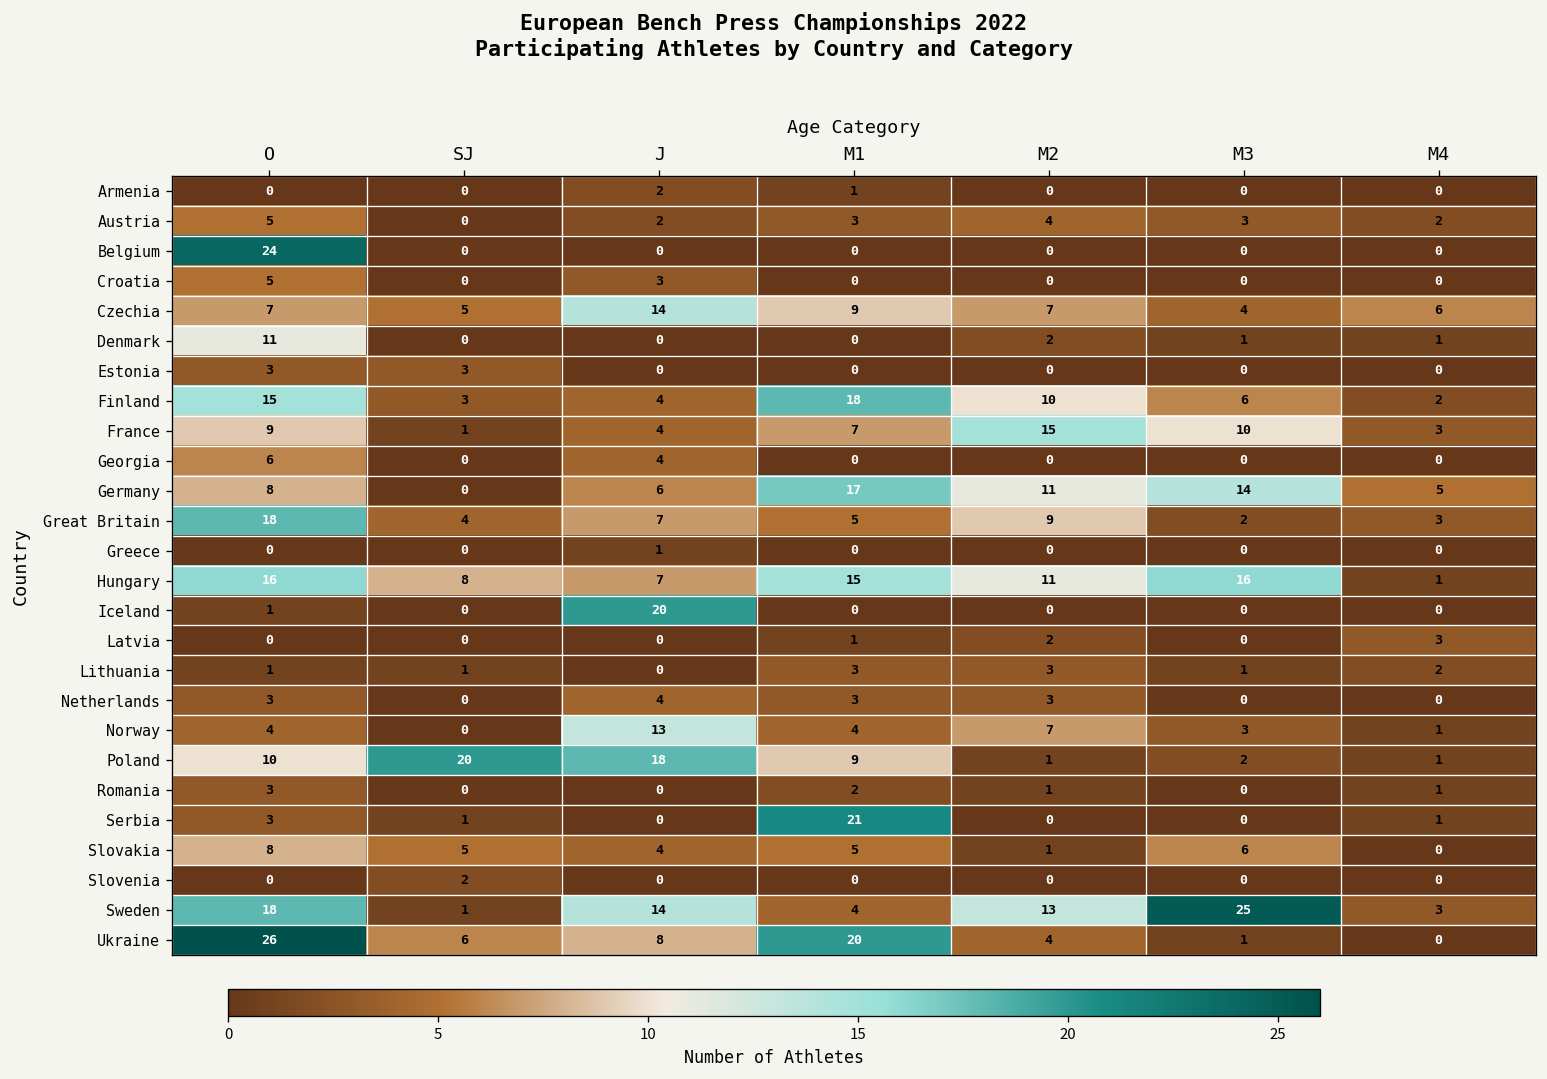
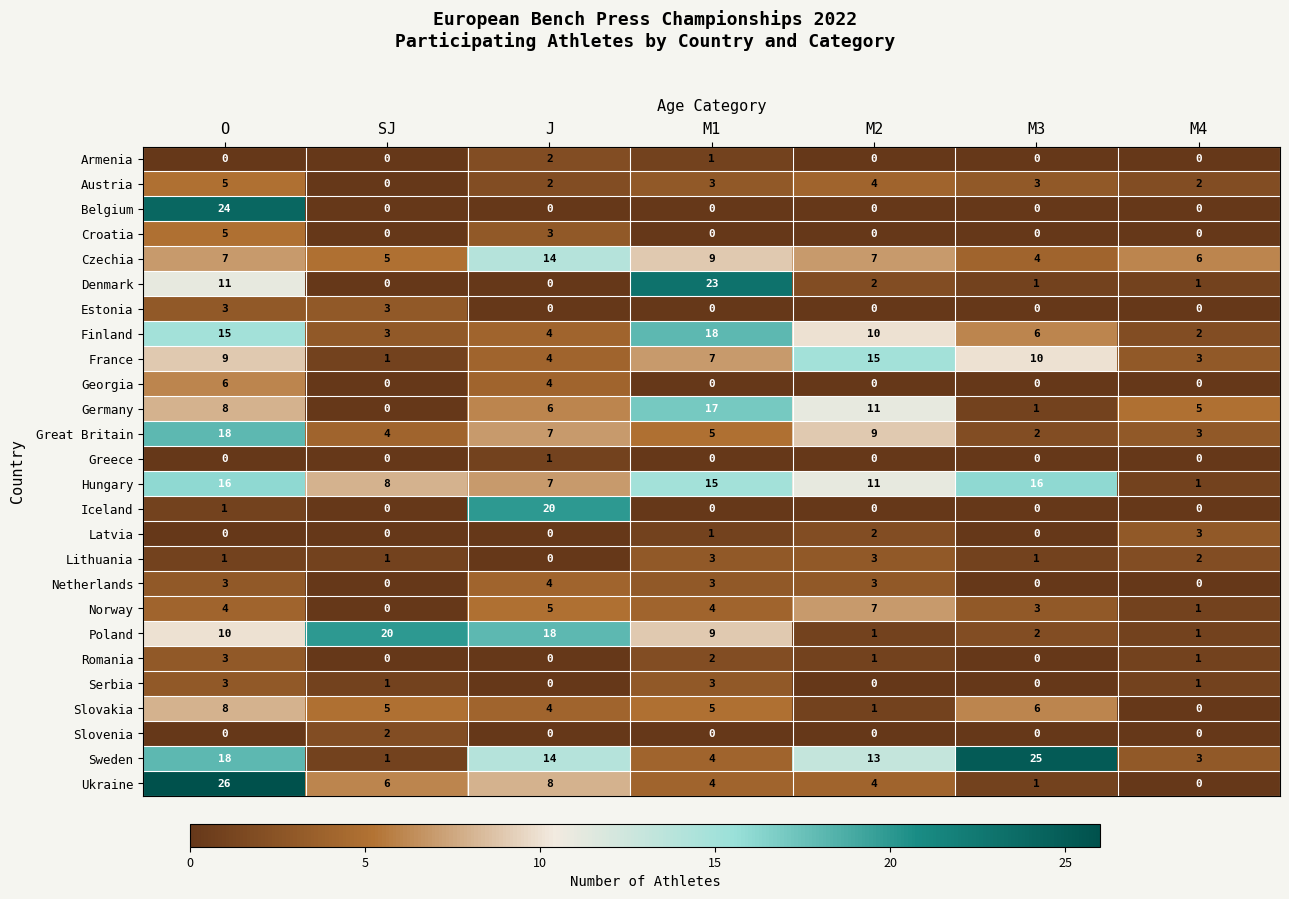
  {
    "Armenia": {
      "O": 0,
      "SJ": 0,
      "J": 2,
      "M1": 1,
      "M2": 0,
      "M3": 0,
      "M4": 0
    },
    "Austria": {
      "O": 5,
      "SJ": 0,
      "J": 2,
      "M1": 3,
      "M2": 4,
      "M3": 3,
      "M4": 2
    },
    "Belgium": {
      "O": 24,
      "SJ": 0,
      "J": 0,
      "M1": 0,
      "M2": 0,
      "M3": 0,
      "M4": 0
    },
    "Croatia": {
      "O": 5,
      "SJ": 0,
      "J": 3,
      "M1": 0,
      "M2": 0,
      "M3": 0,
      "M4": 0
    },
    "Czechia": {
      "O": 7,
      "SJ": 5,
      "J": 14,
      "M1": 9,
      "M2": 7,
      "M3": 4,
      "M4": 6
    },
    "Denmark": {
      "O": 11,
      "SJ": 0,
      "J": 0,
-     "M1": 0,
+     "M1": 23,
      "M2": 2,
      "M3": 1,
      "M4": 1
    },
    "Estonia": {
      "O": 3,
      "SJ": 3,
      "J": 0,
      "M1": 0,
      "M2": 0,
      "M3": 0,
      "M4": 0
    },
    "Finland": {
      "O": 15,
      "SJ": 3,
      "J": 4,
      "M1": 18,
      "M2": 10,
      "M3": 6,
      "M4": 2
    },
    "France": {
      "O": 9,
      "SJ": 1,
      "J": 4,
      "M1": 7,
      "M2": 15,
      "M3": 10,
      "M4": 3
    },
    "Georgia": {
      "O": 6,
      "SJ": 0,
      "J": 4,
      "M1": 0,
      "M2": 0,
      "M3": 0,
      "M4": 0
    },
    "Germany": {
      "O": 8,
      "SJ": 0,
      "J": 6,
      "M1": 17,
      "M2": 11,
-     "M3": 14,
+     "M3": 1,
      "M4": 5
    },
    "Great Britain": {
      "O": 18,
      "SJ": 4,
      "J": 7,
      "M1": 5,
      "M2": 9,
      "M3": 2,
      "M4": 3
    },
    "Greece": {
      "O": 0,
      "SJ": 0,
      "J": 1,
      "M1": 0,
      "M2": 0,
      "M3": 0,
      "M4": 0
    },
    "Hungary": {
      "O": 16,
      "SJ": 8,
      "J": 7,
      "M1": 15,
      "M2": 11,
      "M3": 16,
      "M4": 1
    },
    "Iceland": {
      "O": 1,
      "SJ": 0,
      "J": 20,
      "M1": 0,
      "M2": 0,
      "M3": 0,
      "M4": 0
    },
    "Latvia": {
      "O": 0,
      "SJ": 0,
      "J": 0,
      "M1": 1,
      "M2": 2,
      "M3": 0,
      "M4": 3
    },
    "Lithuania": {
      "O": 1,
      "SJ": 1,
      "J": 0,
      "M1": 3,
      "M2": 3,
      "M3": 1,
      "M4": 2
    },
    "Netherlands": {
      "O": 3,
      "SJ": 0,
      "J": 4,
      "M1": 3,
      "M2": 3,
      "M3": 0,
      "M4": 0
    },
    "Norway": {
      "O": 4,
      "SJ": 0,
-     "J": 13,
+     "J": 5,
      "M1": 4,
      "M2": 7,
      "M3": 3,
      "M4": 1
    },
    "Poland": {
      "O": 10,
      "SJ": 20,
      "J": 18,
      "M1": 9,
      "M2": 1,
      "M3": 2,
      "M4": 1
    },
    "Romania": {
      "O": 3,
      "SJ": 0,
      "J": 0,
      "M1": 2,
      "M2": 1,
      "M3": 0,
      "M4": 1
    },
    "Serbia": {
      "O": 3,
      "SJ": 1,
      "J": 0,
-     "M1": 21,
+     "M1": 3,
      "M2": 0,
      "M3": 0,
      "M4": 1
    },
    "Slovakia": {
      "O": 8,
      "SJ": 5,
      "J": 4,
      "M1": 5,
      "M2": 1,
      "M3": 6,
      "M4": 0
    },
    "Slovenia": {
      "O": 0,
      "SJ": 2,
      "J": 0,
      "M1": 0,
      "M2": 0,
      "M3": 0,
      "M4": 0
    },
    "Sweden": {
      "O": 18,
      "SJ": 1,
      "J": 14,
      "M1": 4,
      "M2": 13,
      "M3": 25,
      "M4": 3
    },
    "Ukraine": {
      "O": 26,
      "SJ": 6,
      "J": 8,
-     "M1": 20,
+     "M1": 4,
      "M2": 4,
      "M3": 1,
      "M4": 0
    }
  }
